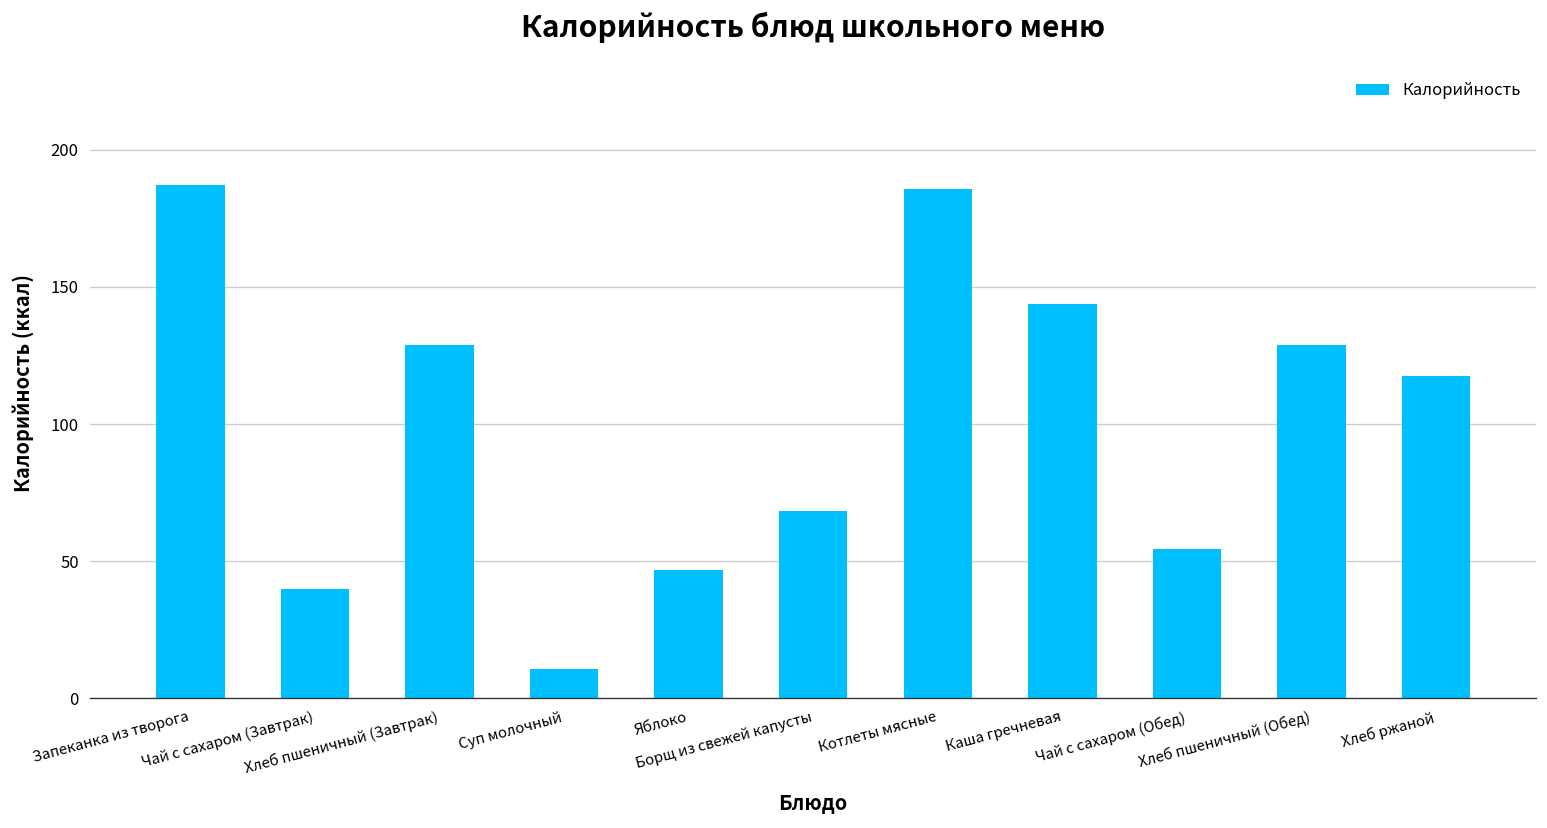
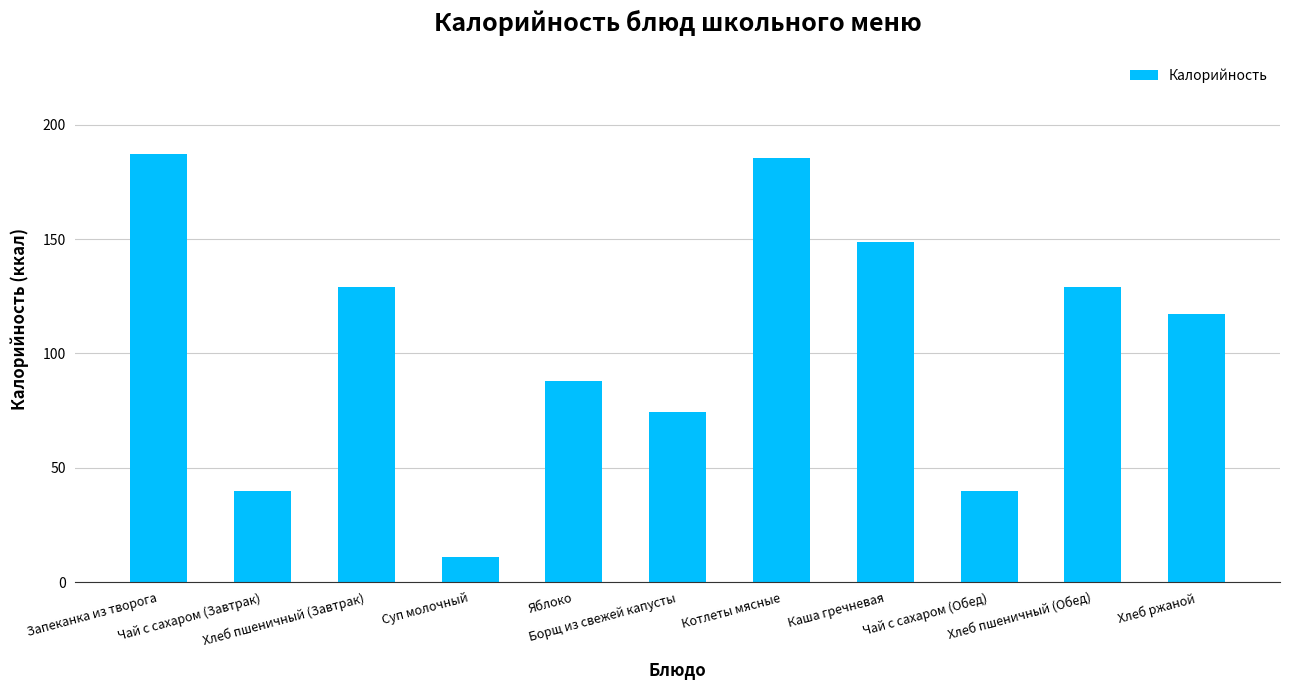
  {
    "Запеканка из творога": 187,
    "Чай с сахаром (Завтрак)": 40,
    "Хлеб пшеничный (Завтрак)": 129,
    "Суп молочный": 11,
-   "Яблоко": 47,
-   "Борщ из свежей капусты": 68,
+   "Яблоко": 88,
+   "Борщ из свежей капусты": 74,
    "Котлеты мясные": 186,
-   "Каша гречневая": 144,
-   "Чай с сахаром (Обед)": 55,
+   "Каша гречневая": 149,
+   "Чай с сахаром (Обед)": 40,
    "Хлеб пшеничный (Обед)": 129,
    "Хлеб ржаной": 117
  }
